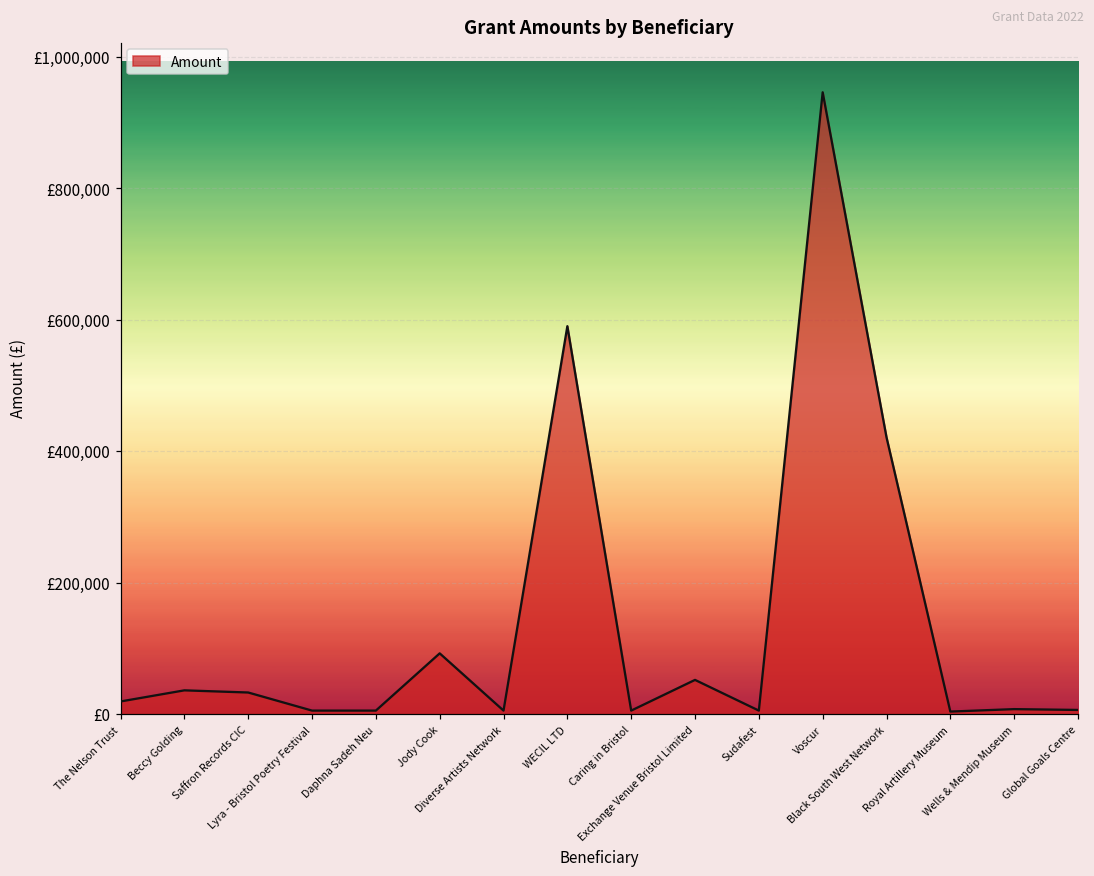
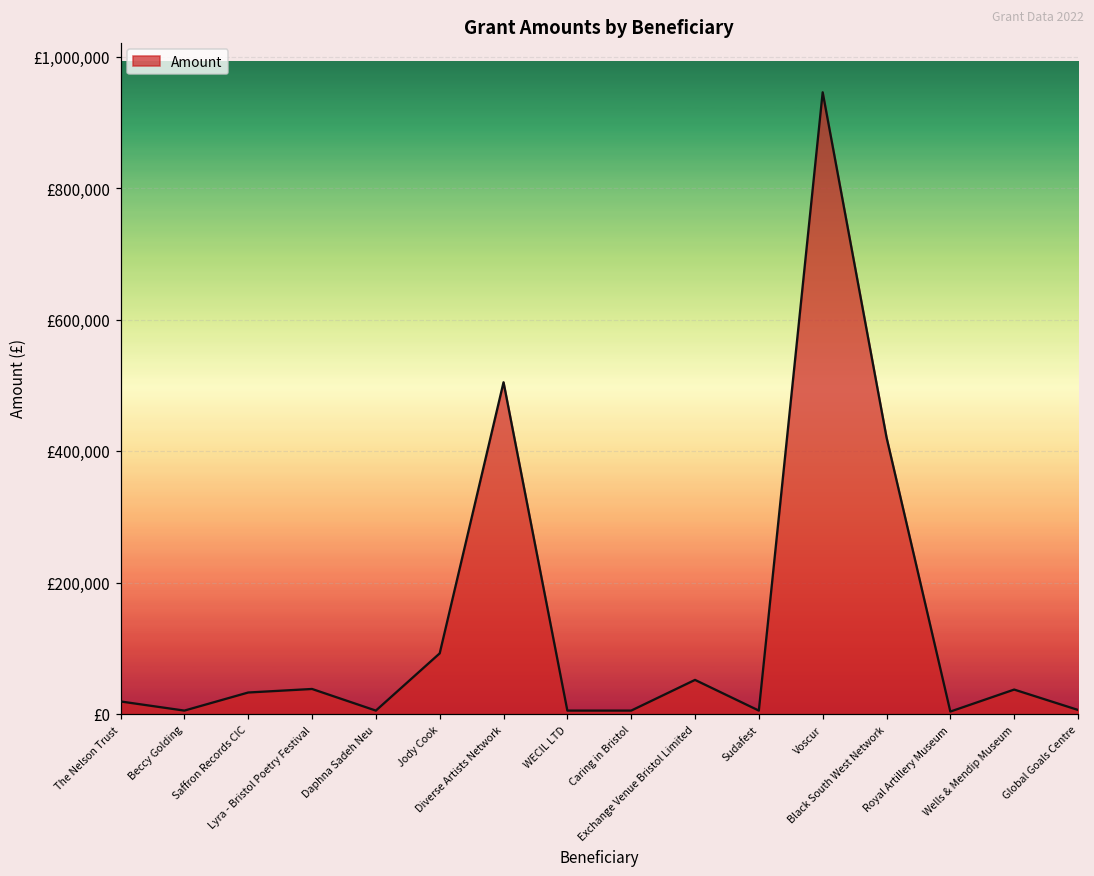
  {
    "The Nelson Trust": "£20,000",
-   "Beccy Golding": "£40,000",
+   "Beccy Golding": "£10,000",
    "Saffron Records CIC": "£30,000",
-   "Lyra - Bristol Poetry Festival": "£10,000",
+   "Lyra - Bristol Poetry Festival": "£40,000",
    "Daphna Sadeh Neu": "£10,000",
    "Jody Cook": "£90,000",
-   "Diverse Artists Network": "£10,000",
-   "WECIL LTD": "£590,000",
+   "Diverse Artists Network": "£500,000",
+   "WECIL LTD": "£10,000",
    "Caring in Bristol": "£10,000",
    "Exchange Venue Bristol Limited": "£50,000",
    "Sudafest": "£10,000",
    "Voscur": "£950,000",
    "Black South West Network": "£420,000",
    "Royal Artillery Museum": "£0",
-   "Wells & Mendip Museum": "£10,000",
+   "Wells & Mendip Museum": "£40,000",
    "Global Goals Centre": "£10,000"
  }
